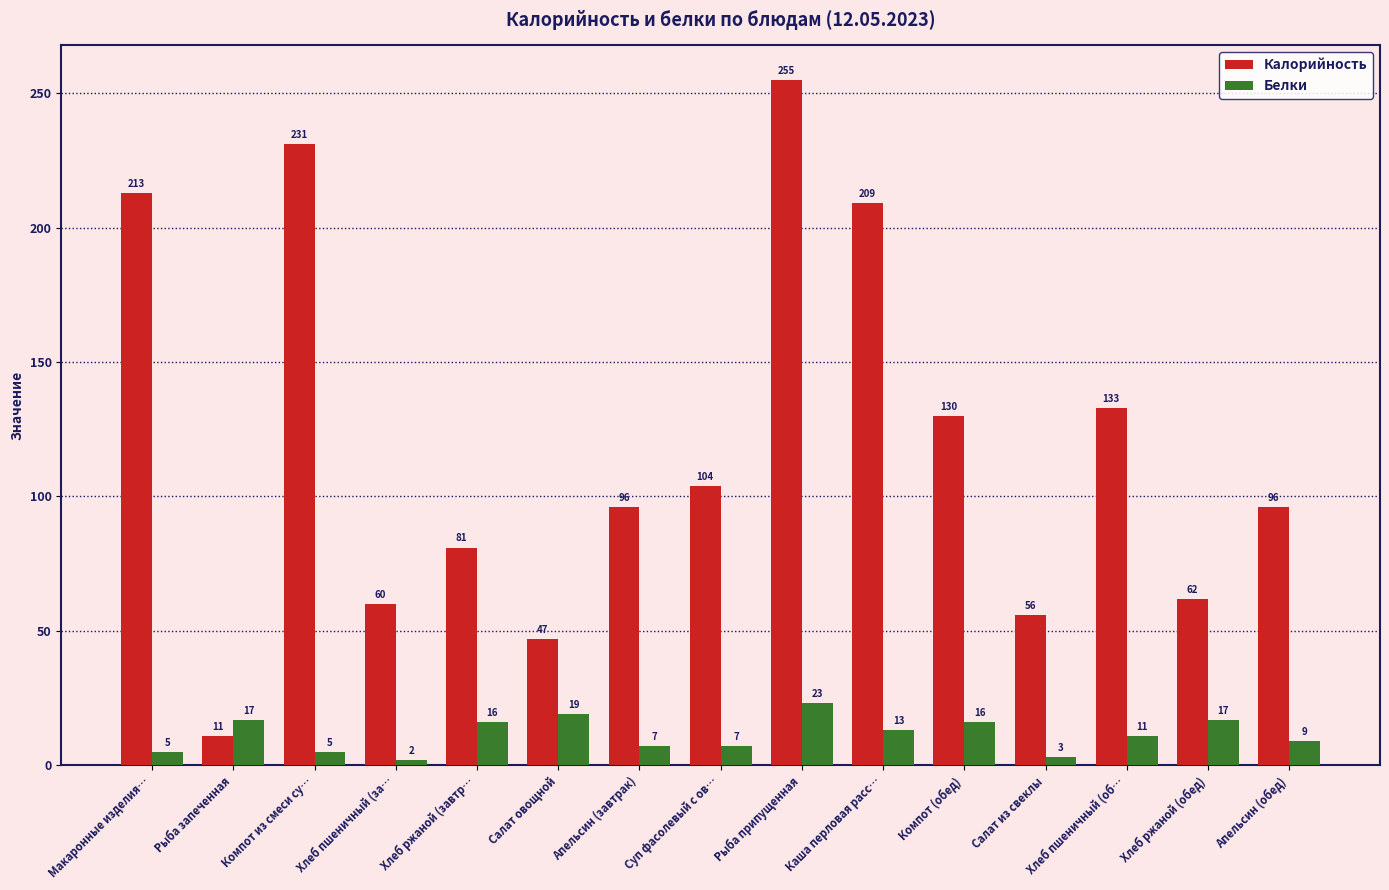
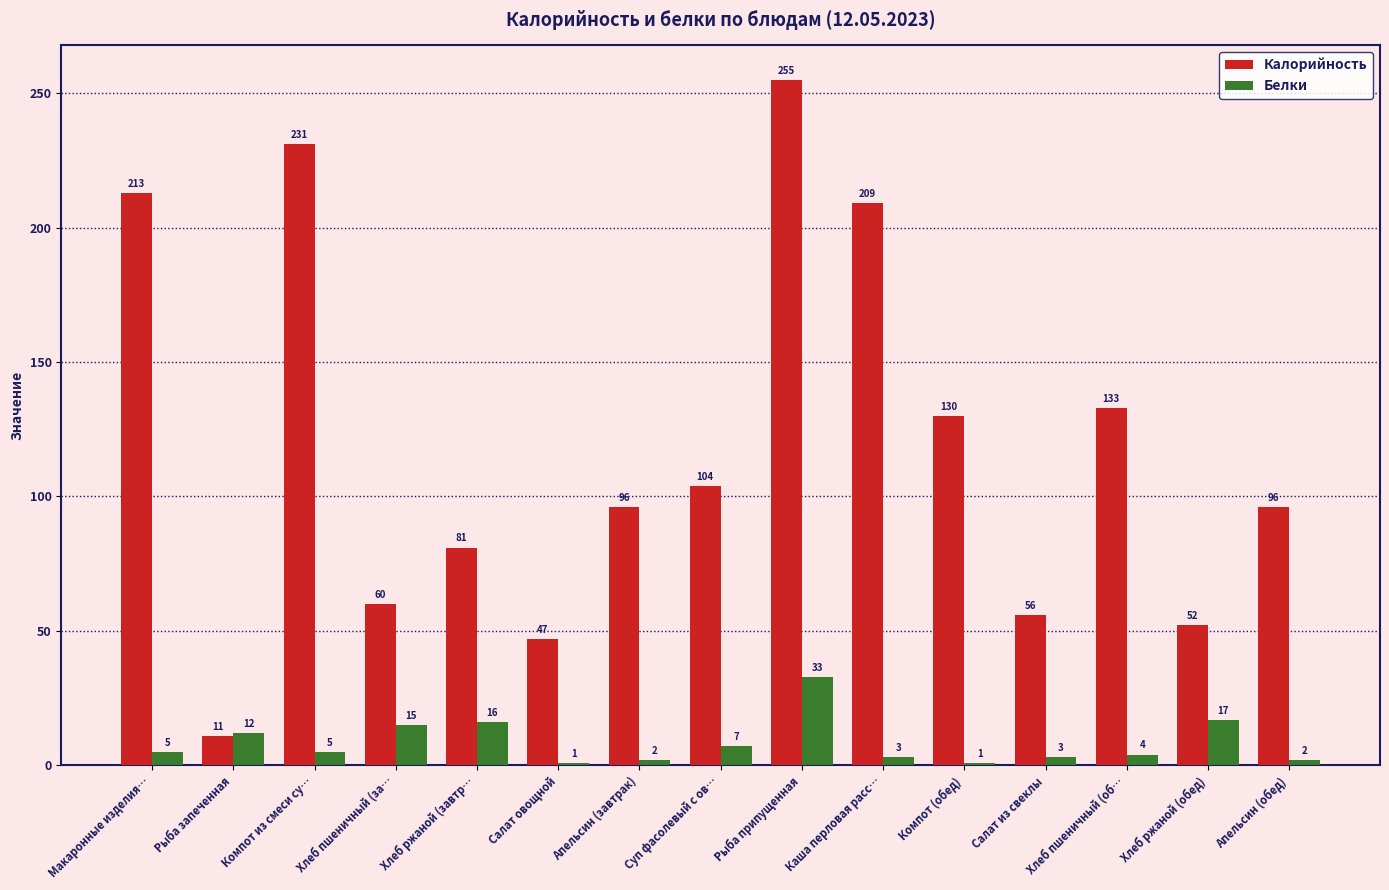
  {
    "Калорийность": {
      "Макаронные изделия…": 213,
      "Рыба запеченная": 11,
      "Компот из смеси су…": 231,
      "Хлеб пшеничный (за…": 60,
      "Хлеб ржаной (завтр…": 81,
      "Салат овощной": 47,
      "Апельсин (завтрак)": 96,
      "Суп фасолевый с ов…": 104,
      "Рыба припущенная": 255,
      "Каша перловая расс…": 209,
      "Компот (обед)": 130,
      "Салат из свеклы": 56,
      "Хлеб пшеничный (об…": 133,
-     "Хлеб ржаной (обед)": 62,
+     "Хлеб ржаной (обед)": 52,
      "Апельсин (обед)": 96
    },
    "Белки": {
      "Макаронные изделия…": 5,
-     "Рыба запеченная": 17,
+     "Рыба запеченная": 12,
      "Компот из смеси су…": 5,
-     "Хлеб пшеничный (за…": 2,
+     "Хлеб пшеничный (за…": 15,
      "Хлеб ржаной (завтр…": 16,
-     "Салат овощной": 19,
-     "Апельсин (завтрак)": 7,
+     "Салат овощной": 1,
+     "Апельсин (завтрак)": 2,
      "Суп фасолевый с ов…": 7,
-     "Рыба припущенная": 23,
-     "Каша перловая расс…": 13,
-     "Компот (обед)": 16,
+     "Рыба припущенная": 33,
+     "Каша перловая расс…": 3,
+     "Компот (обед)": 1,
      "Салат из свеклы": 3,
-     "Хлеб пшеничный (об…": 11,
+     "Хлеб пшеничный (об…": 4,
      "Хлеб ржаной (обед)": 17,
-     "Апельсин (обед)": 9
+     "Апельсин (обед)": 2
    }
  }
